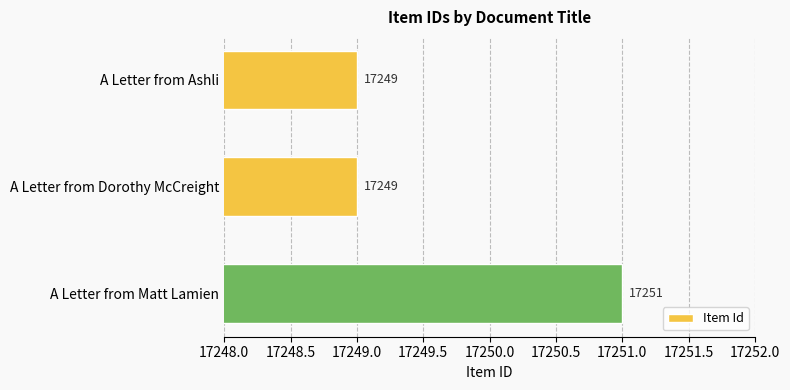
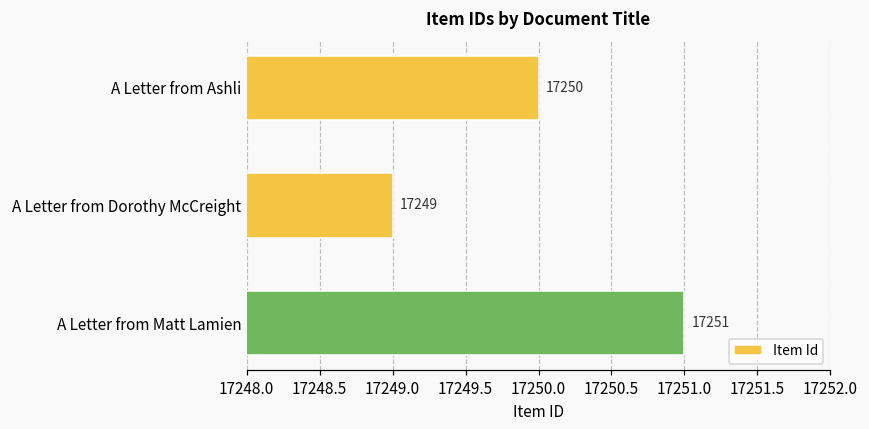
  {
-   "A Letter from Ashli": 17249,
+   "A Letter from Ashli": 17250,
    "A Letter from Dorothy McCreight": 17249,
    "A Letter from Matt Lamien": 17251
  }
